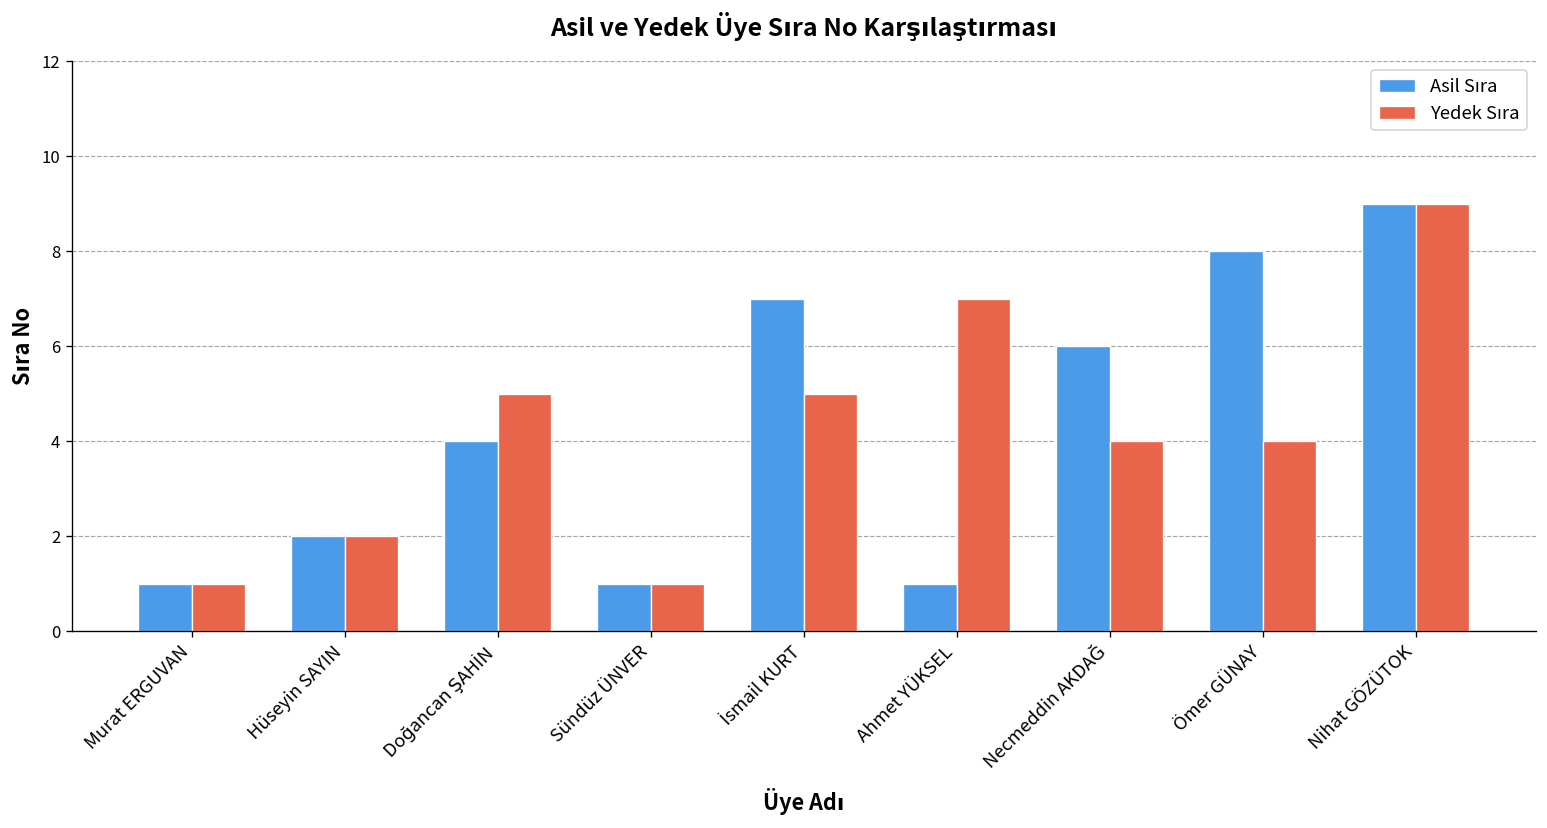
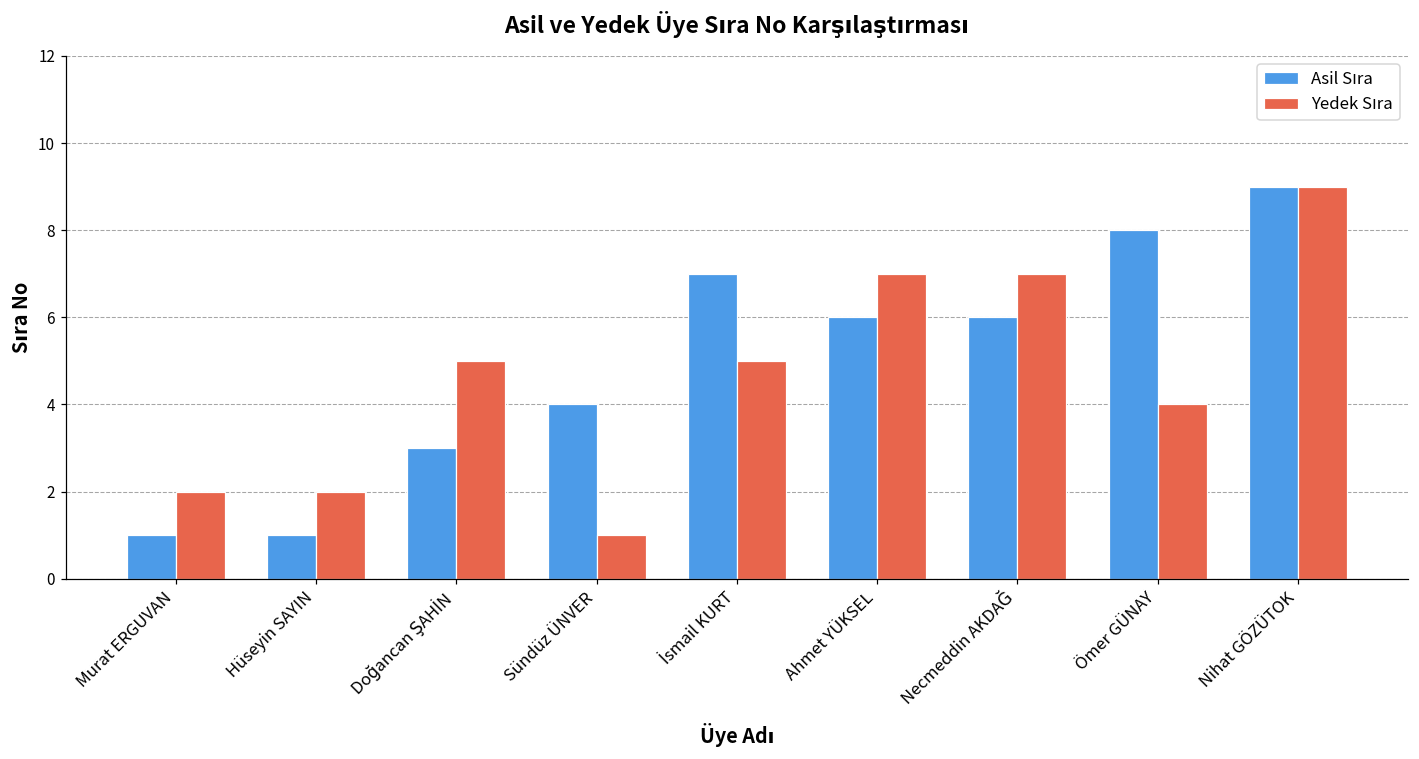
  {
    "Asil Sıra": {
      "Murat ERGUVAN": 1,
-     "Hüseyin SAYIN": 2,
-     "Doğancan ŞAHİN": 4,
-     "Sündüz ÜNVER": 1,
+     "Hüseyin SAYIN": 1,
+     "Doğancan ŞAHİN": 3,
+     "Sündüz ÜNVER": 4,
      "İsmail KURT": 7,
-     "Ahmet YÜKSEL": 1,
+     "Ahmet YÜKSEL": 6,
      "Necmeddin AKDAĞ": 6,
      "Ömer GÜNAY": 8,
      "Nihat GÖZÜTOK": 9
    },
    "Yedek Sıra": {
-     "Murat ERGUVAN": 1,
+     "Murat ERGUVAN": 2,
      "Hüseyin SAYIN": 2,
      "Doğancan ŞAHİN": 5,
      "Sündüz ÜNVER": 1,
      "İsmail KURT": 5,
      "Ahmet YÜKSEL": 7,
-     "Necmeddin AKDAĞ": 4,
+     "Necmeddin AKDAĞ": 7,
      "Ömer GÜNAY": 4,
      "Nihat GÖZÜTOK": 9
    }
  }
